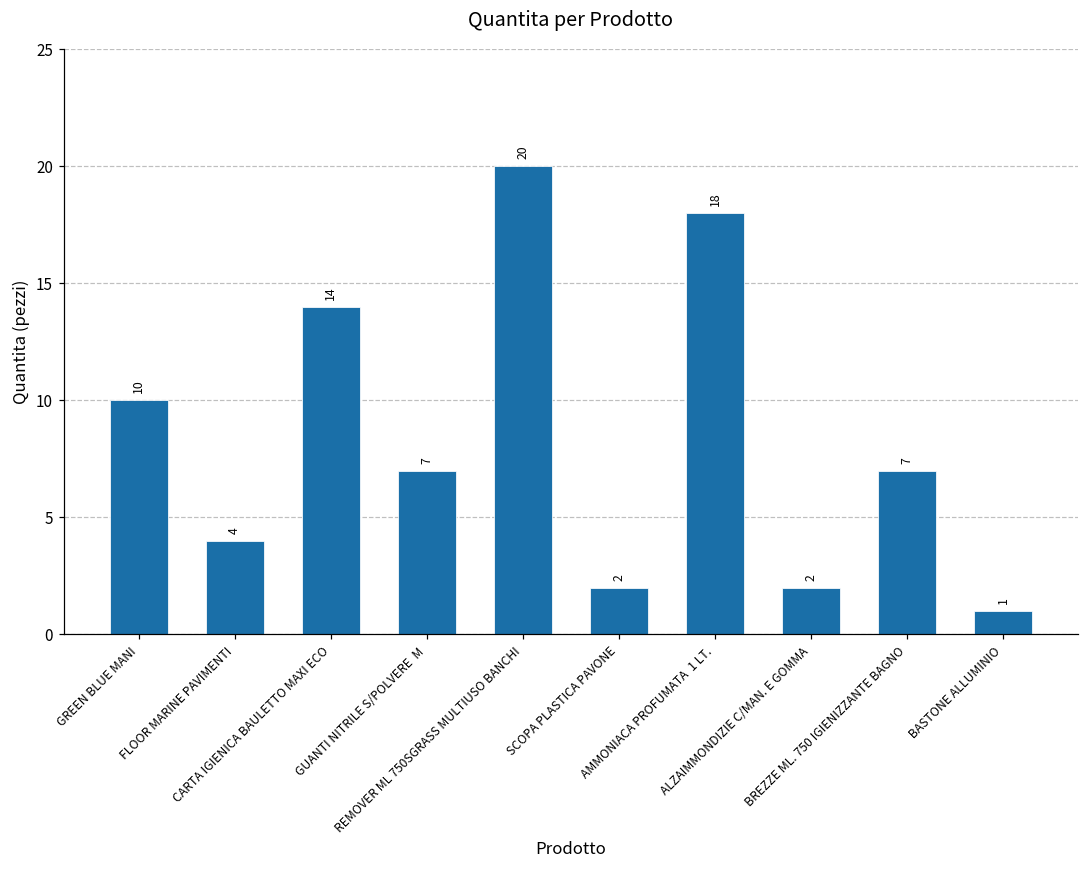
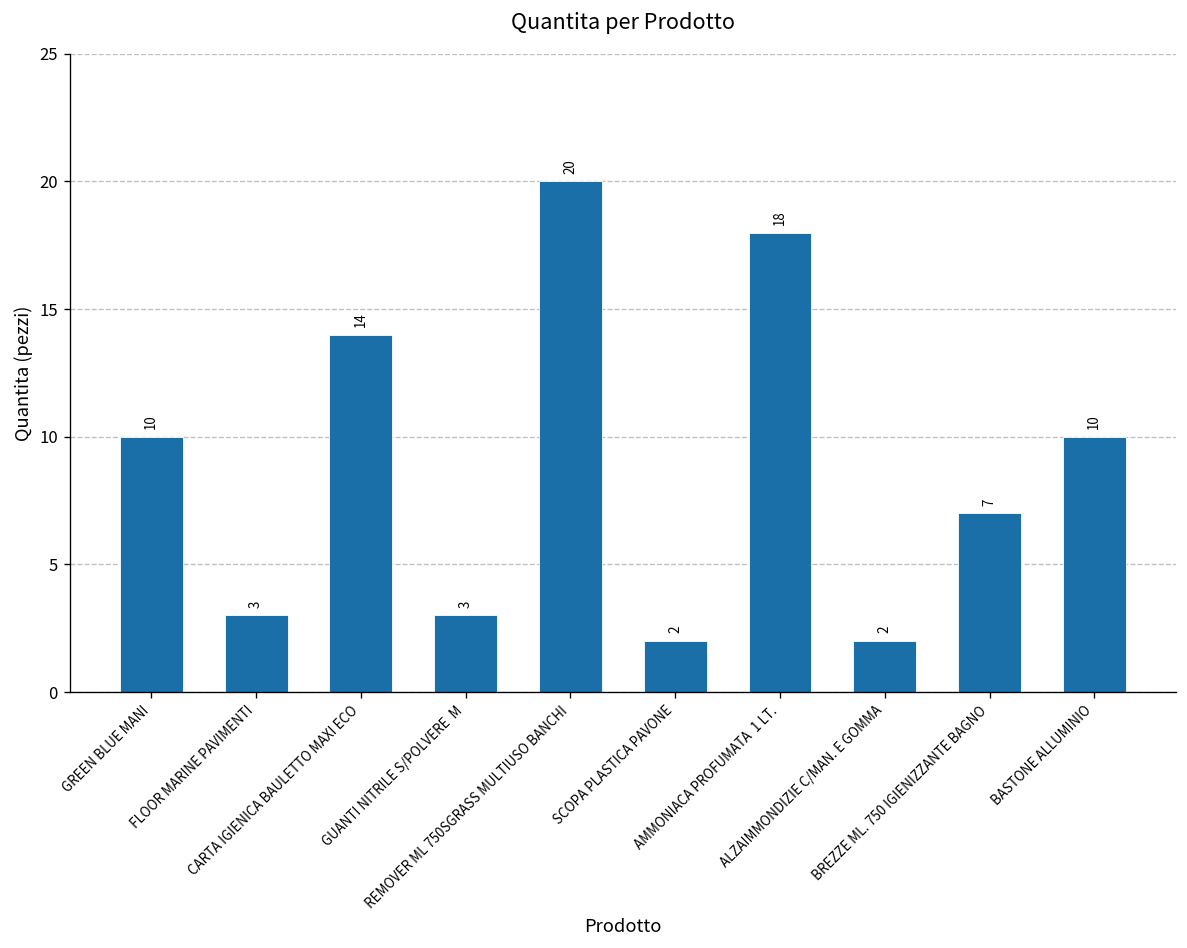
  {
    "GREEN BLUE MANI": 10,
-   "FLOOR MARINE PAVIMENTI": 4,
+   "FLOOR MARINE PAVIMENTI": 3,
    "CARTA IGIENICA BAULETTO MAXI ECO": 14,
-   "GUANTI NITRILE S/POLVERE M": 7,
+   "GUANTI NITRILE S/POLVERE M": 3,
    "REMOVER ML 750SGRASS MULTIUSO BANCHI": 20,
    "SCOPA PLASTICA PAVONE": 2,
    "AMMONIACA PROFUMATA 1 LT.": 18,
    "ALZAIMMONDIZIE C/MAN. E GOMMA": 2,
    "BREZZE ML. 750 IGIENIZZANTE BAGNO": 7,
-   "BASTONE ALLUMINIO": 1
+   "BASTONE ALLUMINIO": 10
  }
